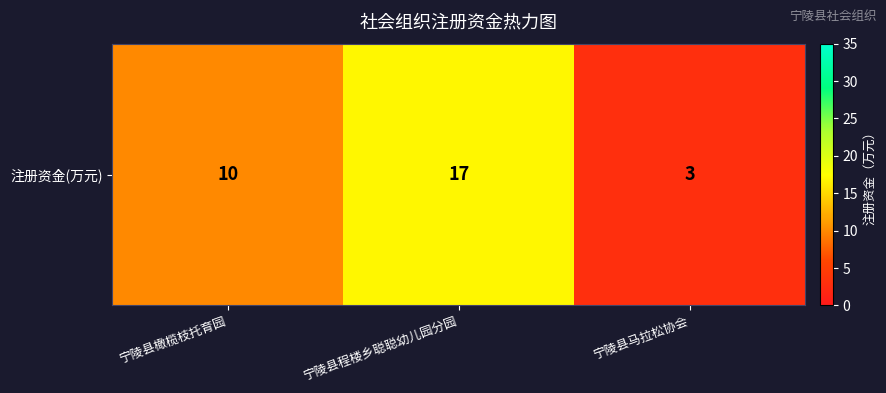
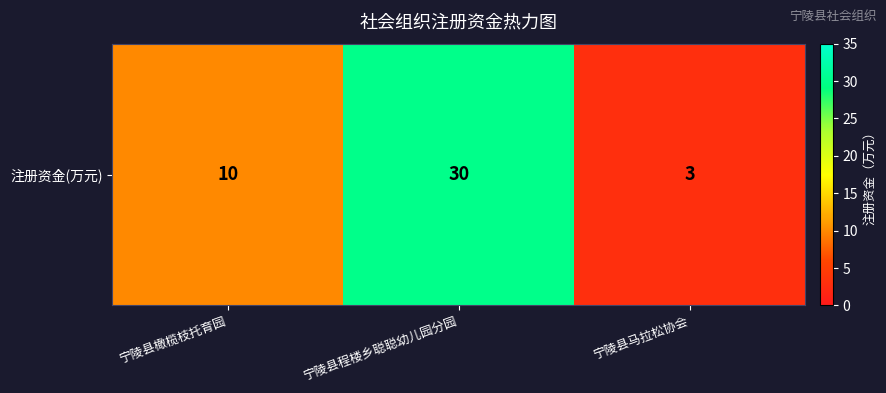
  {
    "注册资金(万元)": {
      "宁陵县橄榄枝托育园": 10,
-     "宁陵县程楼乡聪聪幼儿园分园": 17,
+     "宁陵县程楼乡聪聪幼儿园分园": 30,
      "宁陵县马拉松协会": 3
    }
  }
